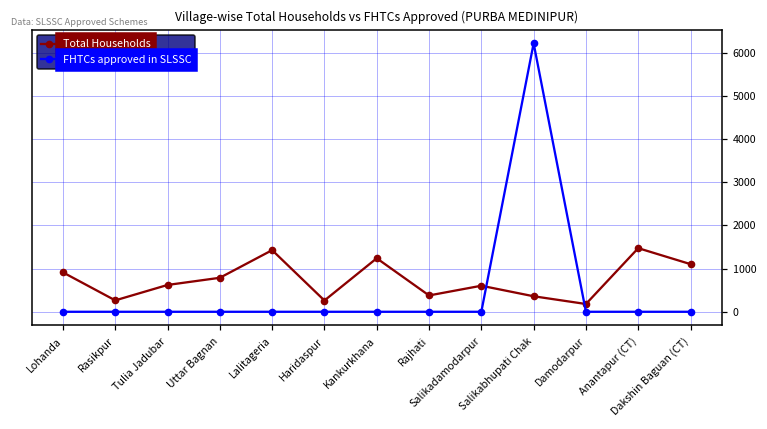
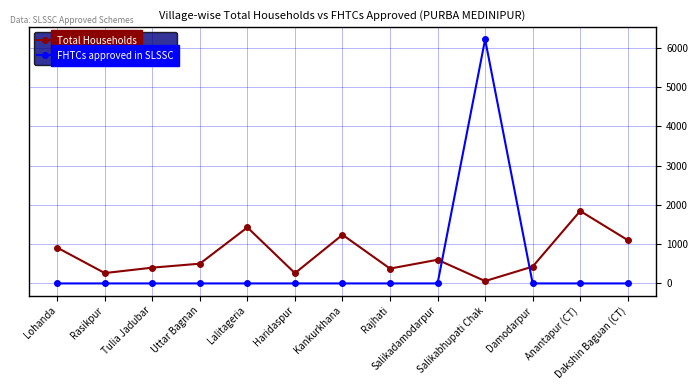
  {
    "Total Households": {
      "Lohanda": 900,
      "Rasikpur": 300,
-     "Tulia Jadubar": 600,
-     "Uttar Bagnan": 800,
+     "Tulia Jadubar": 400,
+     "Uttar Bagnan": 500,
      "Lalitageria": 1400,
      "Haridaspur": 300,
      "Kankurkhana": 1200,
      "Rajhati": 400,
      "Salikadamodarpur": 600,
-     "Salikabhupati Chak": 400,
-     "Damodarpur": 200,
-     "Anantapur (CT)": 1500,
+     "Salikabhupati Chak": 100,
+     "Damodarpur": 400,
+     "Anantapur (CT)": 1800,
      "Dakshin Baguan (CT)": 1100
    },
    "FHTCs approved in SLSSC": {
      "Lohanda": 0,
      "Rasikpur": 0,
      "Tulia Jadubar": 0,
      "Uttar Bagnan": 0,
      "Lalitageria": 0,
      "Haridaspur": 0,
      "Kankurkhana": 0,
      "Rajhati": 0,
      "Salikadamodarpur": 0,
      "Salikabhupati Chak": 6200,
      "Damodarpur": 0,
      "Anantapur (CT)": 0,
      "Dakshin Baguan (CT)": 0
    }
  }
